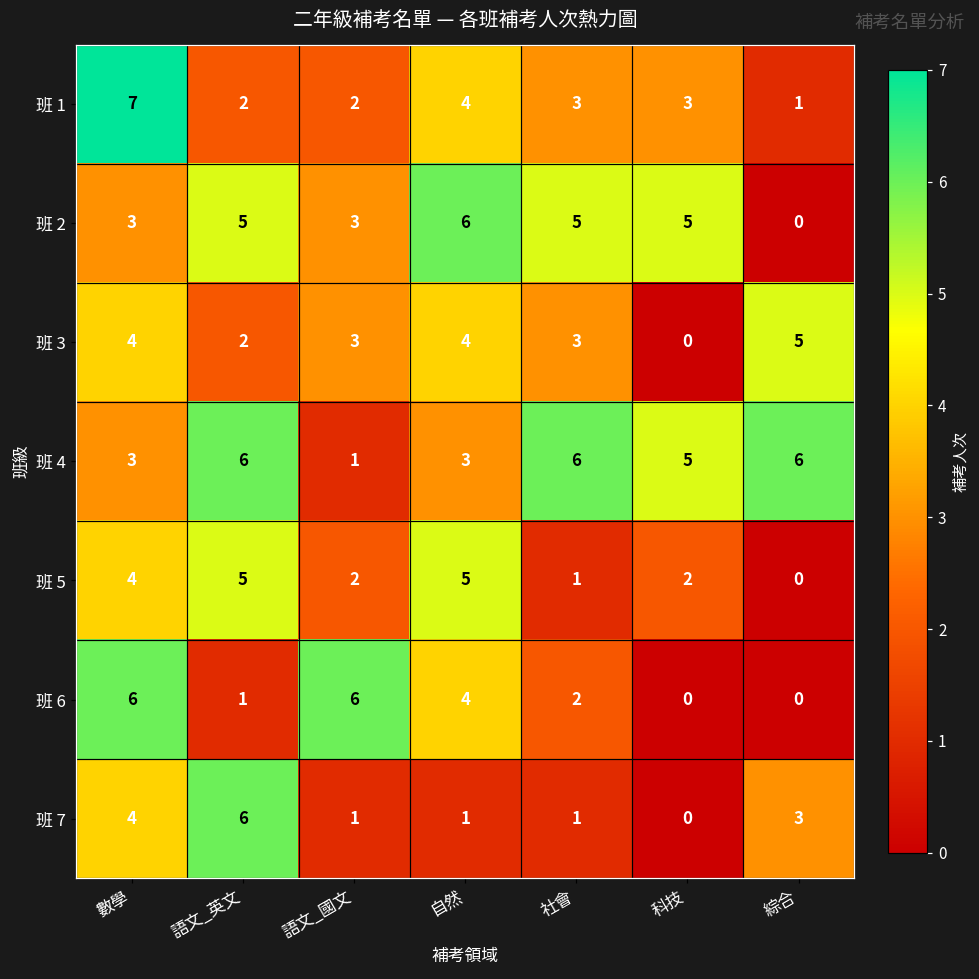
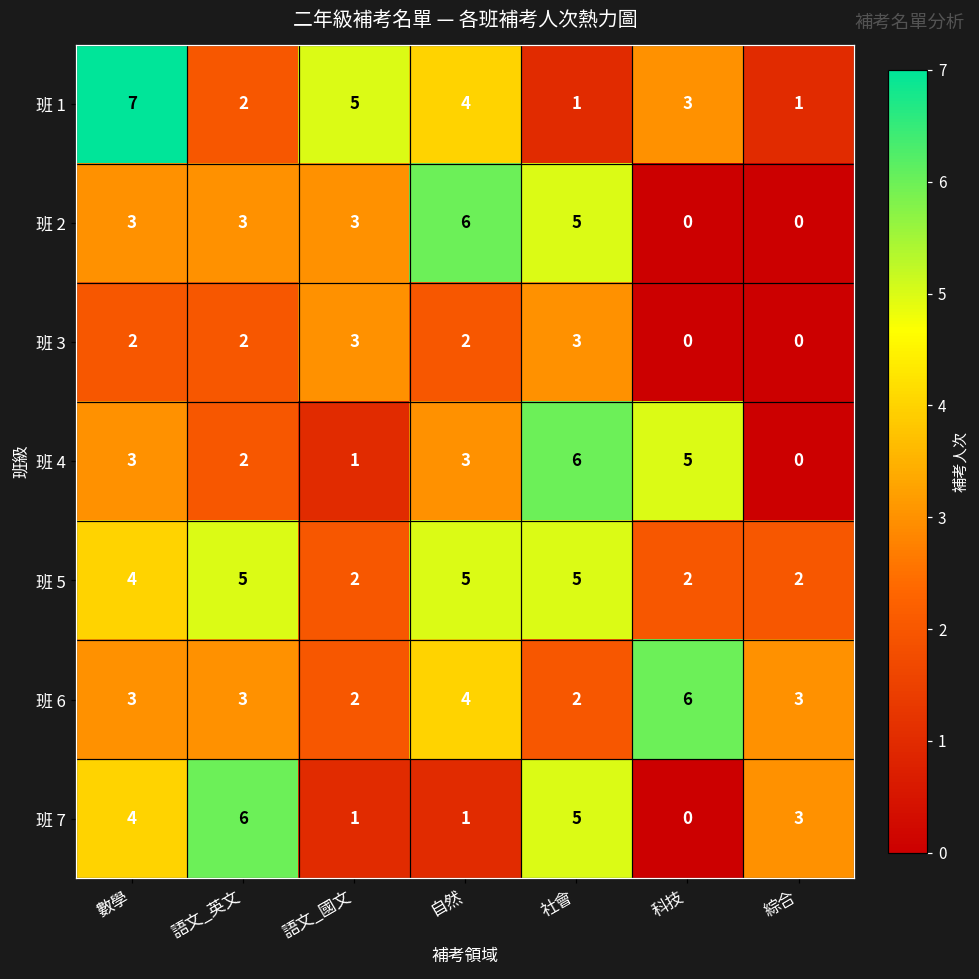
  {
    "班 1": {
      "數學": 7,
      "語文_英文": 2,
-     "語文_國文": 2,
+     "語文_國文": 5,
      "自然": 4,
-     "社會": 3,
+     "社會": 1,
      "科技": 3,
      "綜合": 1
    },
    "班 2": {
      "數學": 3,
-     "語文_英文": 5,
+     "語文_英文": 3,
      "語文_國文": 3,
      "自然": 6,
      "社會": 5,
-     "科技": 5,
+     "科技": 0,
      "綜合": 0
    },
    "班 3": {
-     "數學": 4,
+     "數學": 2,
      "語文_英文": 2,
      "語文_國文": 3,
-     "自然": 4,
+     "自然": 2,
      "社會": 3,
      "科技": 0,
-     "綜合": 5
+     "綜合": 0
    },
    "班 4": {
      "數學": 3,
-     "語文_英文": 6,
+     "語文_英文": 2,
      "語文_國文": 1,
      "自然": 3,
      "社會": 6,
      "科技": 5,
-     "綜合": 6
+     "綜合": 0
    },
    "班 5": {
      "數學": 4,
      "語文_英文": 5,
      "語文_國文": 2,
      "自然": 5,
-     "社會": 1,
+     "社會": 5,
      "科技": 2,
-     "綜合": 0
+     "綜合": 2
    },
    "班 6": {
-     "數學": 6,
-     "語文_英文": 1,
-     "語文_國文": 6,
+     "數學": 3,
+     "語文_英文": 3,
+     "語文_國文": 2,
      "自然": 4,
      "社會": 2,
-     "科技": 0,
-     "綜合": 0
+     "科技": 6,
+     "綜合": 3
    },
    "班 7": {
      "數學": 4,
      "語文_英文": 6,
      "語文_國文": 1,
      "自然": 1,
-     "社會": 1,
+     "社會": 5,
      "科技": 0,
      "綜合": 3
    }
  }
